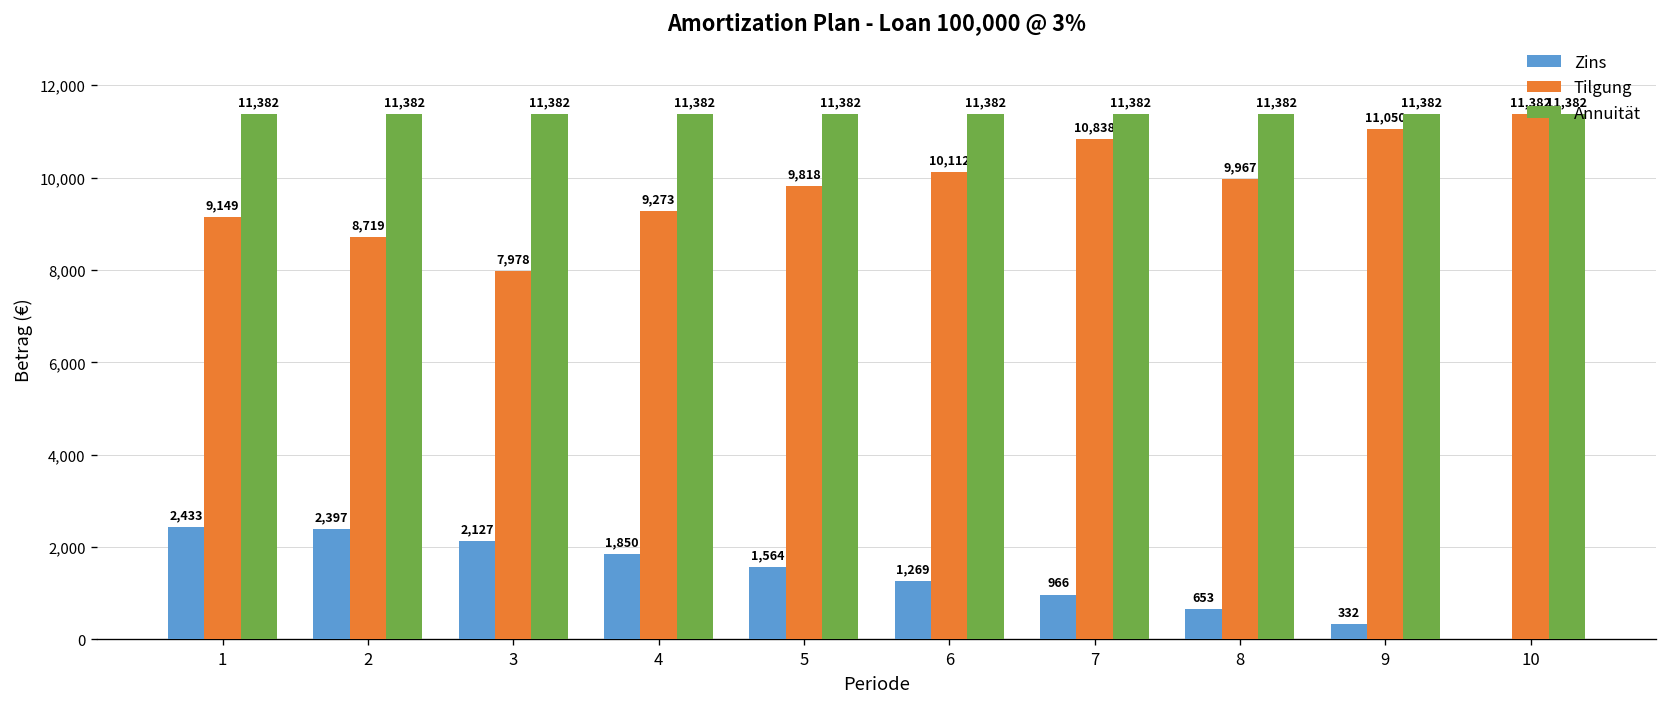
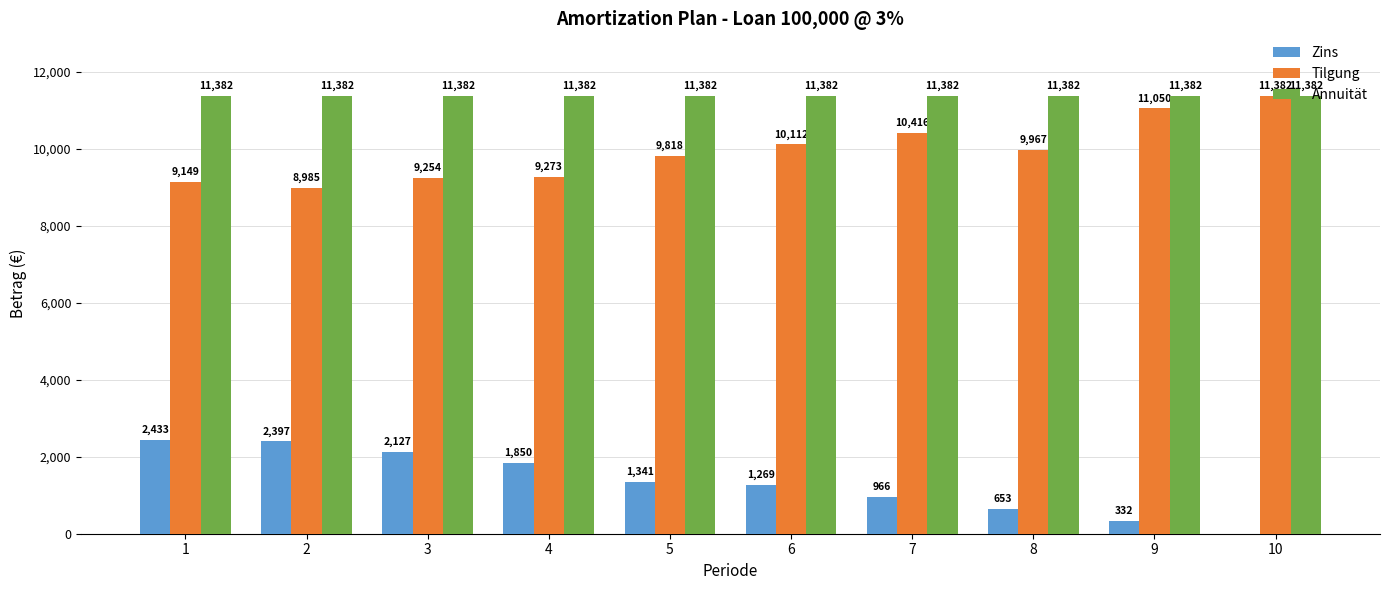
  {
    "Zins": {
      "1": "2,433",
      "2": "2,397",
      "3": "2,127",
      "4": "1,850",
-     "5": "1,564",
+     "5": "1,341",
      "6": "1,269",
      "7": "966",
      "8": "653",
      "9": "332"
    },
    "Tilgung": {
      "1": "9,149",
-     "2": "8,719",
-     "3": "7,978",
+     "2": "8,985",
+     "3": "9,254",
      "4": "9,273",
      "5": "9,818",
      "6": "10,112",
-     "7": "10,838",
+     "7": "10,416",
      "8": "9,967",
      "9": "11,050",
      "10": "11,382"
    },
    "Annuität": {
      "1": "11,382",
      "2": "11,382",
      "3": "11,382",
      "4": "11,382",
      "5": "11,382",
      "6": "11,382",
      "7": "11,382",
      "8": "11,382",
      "9": "11,382",
      "10": "11,382"
    }
  }
